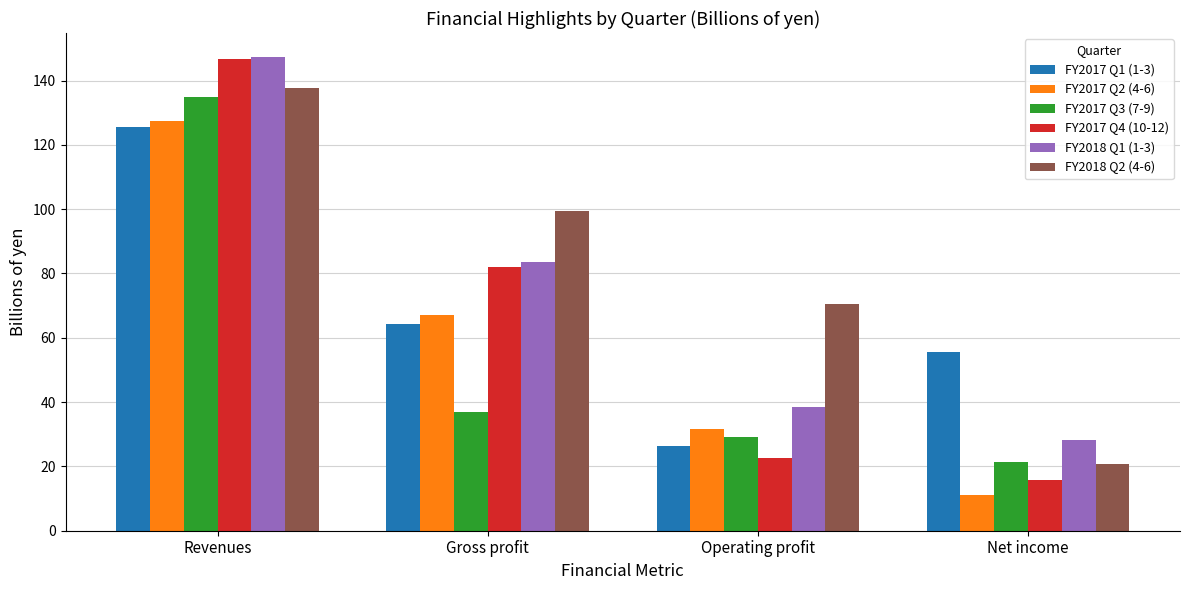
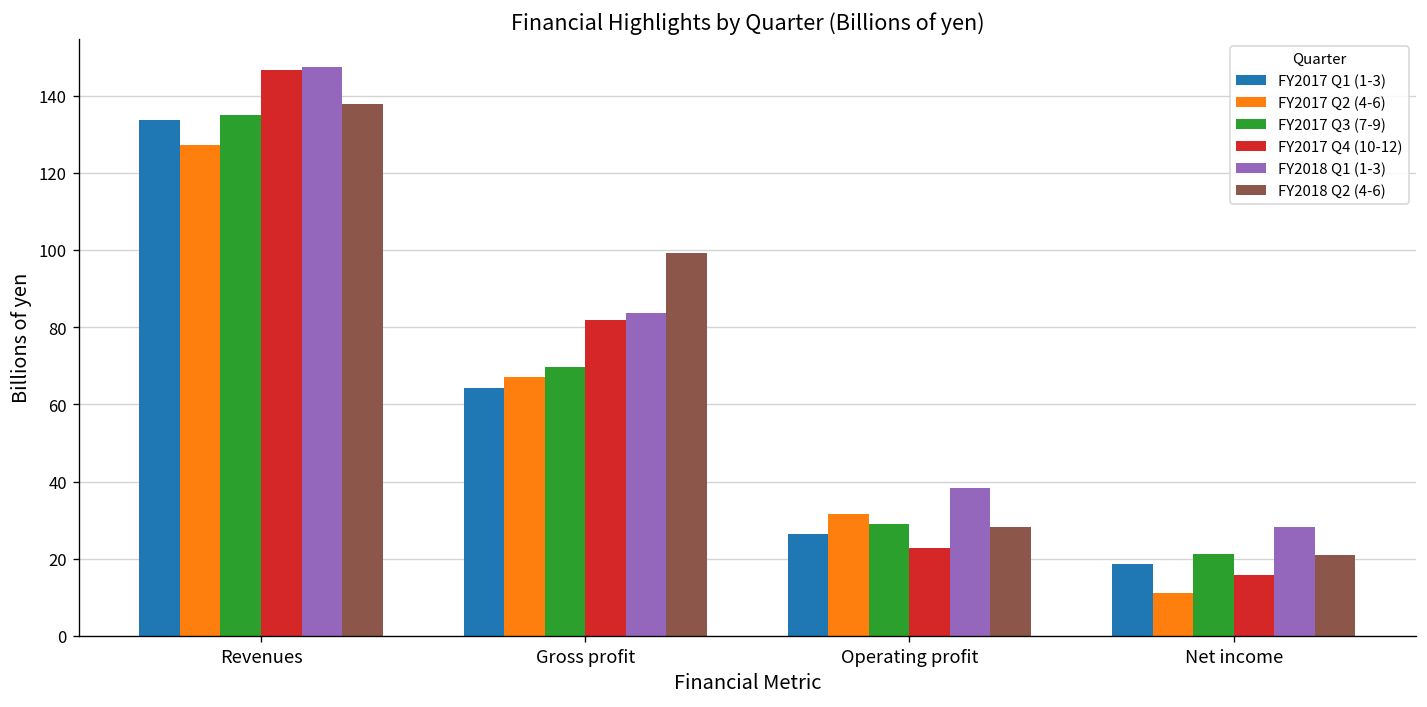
  {
    "FY2017 Q1 (1-3)": {
-     "Revenues": 126,
+     "Revenues": 134,
      "Gross profit": 64,
      "Operating profit": 26,
-     "Net income": 56
+     "Net income": 19
    },
    "FY2017 Q2 (4-6)": {
      "Revenues": 127,
      "Gross profit": 67,
      "Operating profit": 32,
      "Net income": 11
    },
    "FY2017 Q3 (7-9)": {
      "Revenues": 135,
-     "Gross profit": 37,
+     "Gross profit": 70,
      "Operating profit": 29,
      "Net income": 21
    },
    "FY2017 Q4 (10-12)": {
      "Revenues": 147,
      "Gross profit": 82,
      "Operating profit": 23,
      "Net income": 16
    },
    "FY2018 Q1 (1-3)": {
      "Revenues": 147,
      "Gross profit": 84,
      "Operating profit": 38,
      "Net income": 28
    },
    "FY2018 Q2 (4-6)": {
      "Revenues": 138,
      "Gross profit": 99,
-     "Operating profit": 71,
+     "Operating profit": 28,
      "Net income": 21
    }
  }
